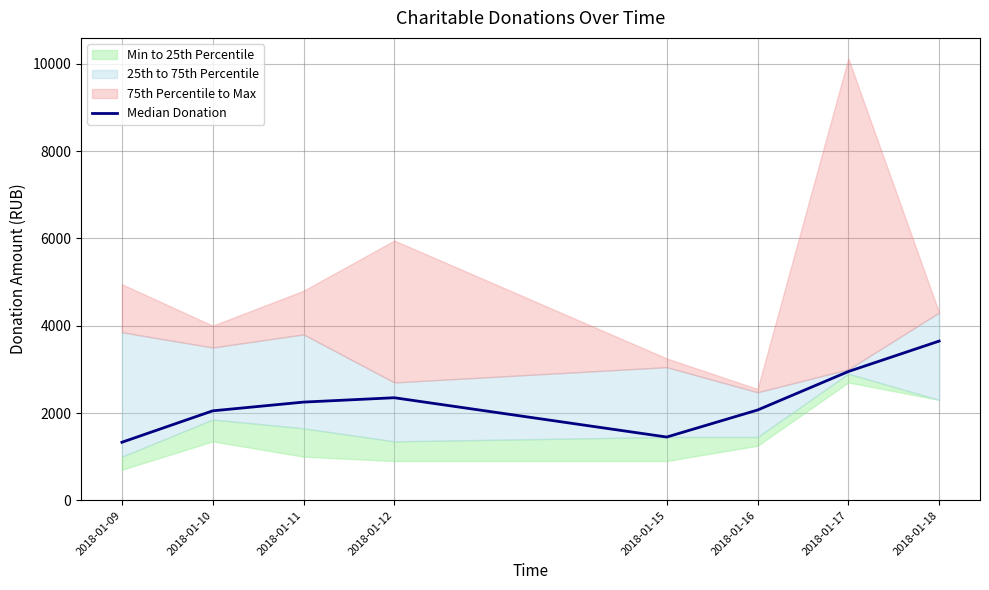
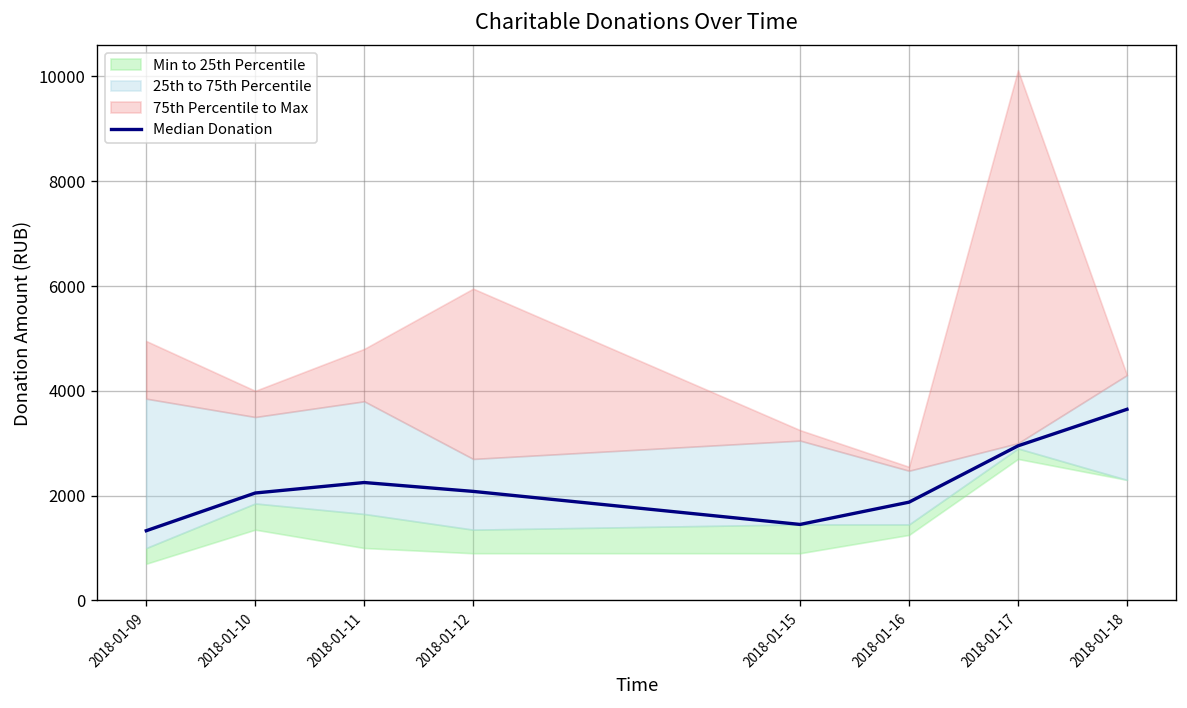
  {
    "Median Donation": {
      "2018-01-09": 1300,
      "2018-01-10": 2100,
      "2018-01-11": 2300,
-     "2018-01-12": 2400,
-     "2018-01-16": 2100,
+     "2018-01-12": 2100,
+     "2018-01-16": 1900,
      "2018-01-18": 3600
    }
  }
